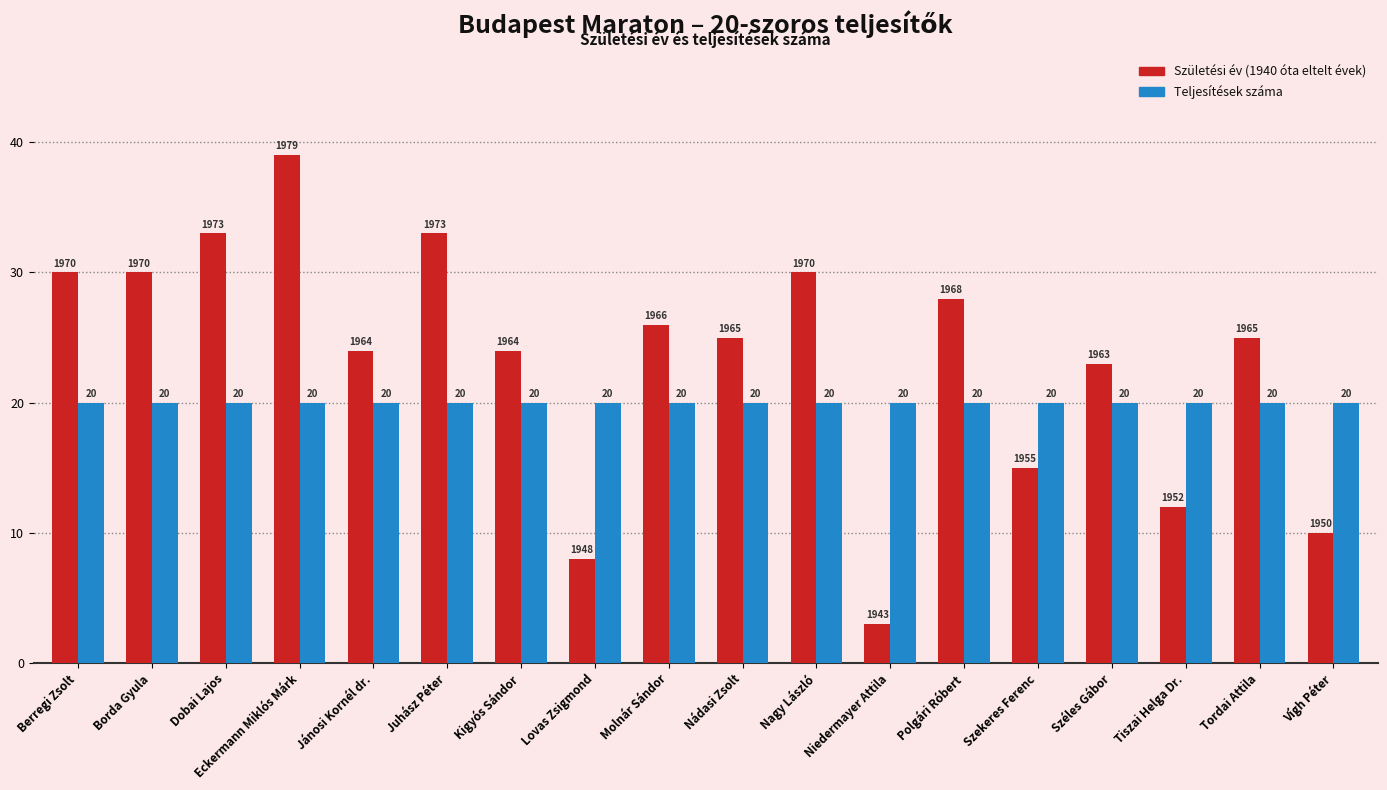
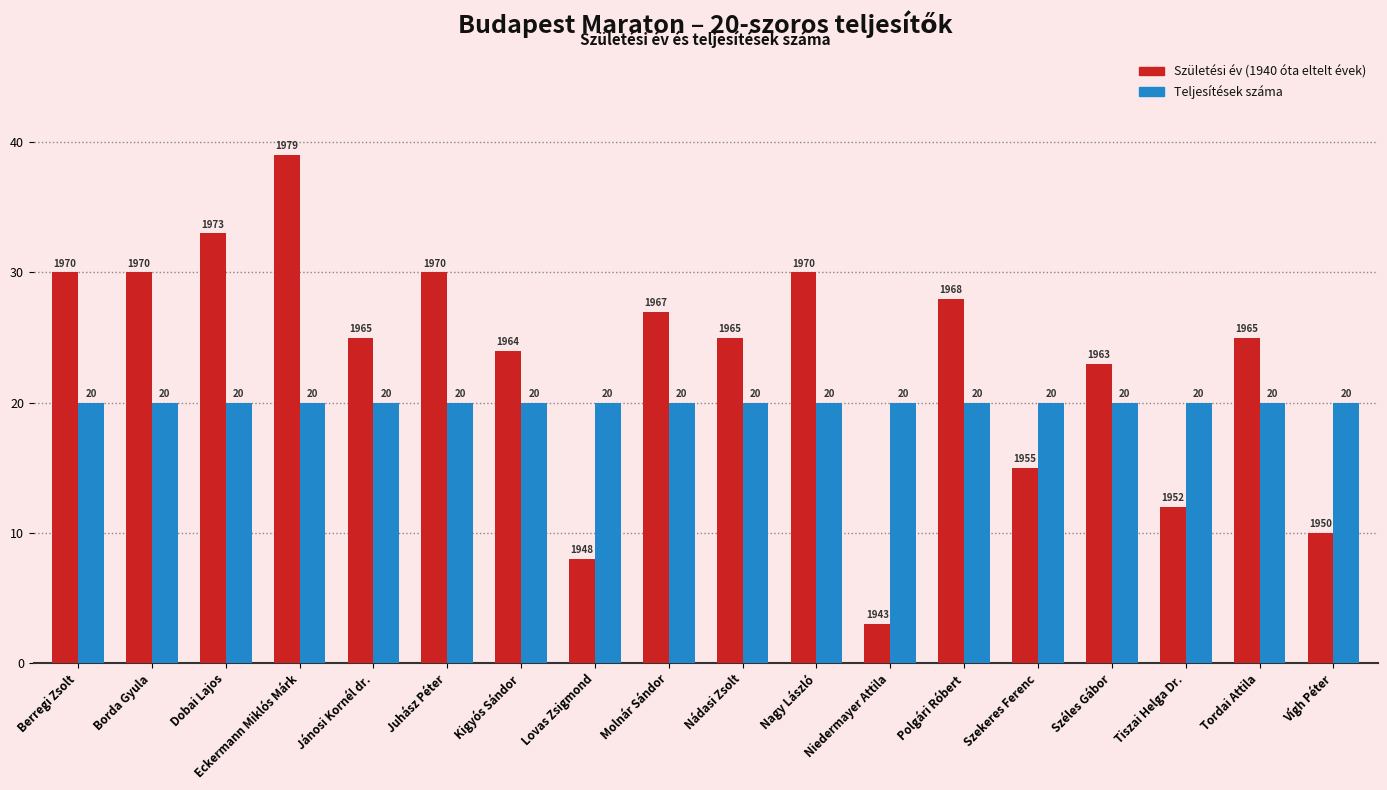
  {
    "Születési év (1940 óta eltelt évek)": {
-     "Jánosi Kornél dr.": 1964,
-     "Juhász Péter": 1973,
-     "Molnár Sándor": 1966
+     "Jánosi Kornél dr.": 1965,
+     "Juhász Péter": 1970,
+     "Molnár Sándor": 1967
    },
    "Teljesítések száma": {
      "Berregi Zsolt": 20,
      "Borda Gyula": 20,
      "Dobai Lajos": 20,
      "Eckermann Miklós Márk": 20,
      "Jánosi Kornél dr.": 20,
      "Juhász Péter": 20,
      "Kigyós Sándor": 20,
      "Lovas Zsigmond": 20,
      "Molnár Sándor": 20,
      "Nádasi Zsolt": 20,
      "Nagy László": 20,
      "Niedermayer Attila": 20,
      "Polgári Róbert": 20,
      "Szekeres Ferenc": 20,
      "Széles Gábor": 20,
      "Tiszai Helga Dr.": 20,
      "Tordai Attila": 20,
      "Vígh Péter": 20
    }
  }
